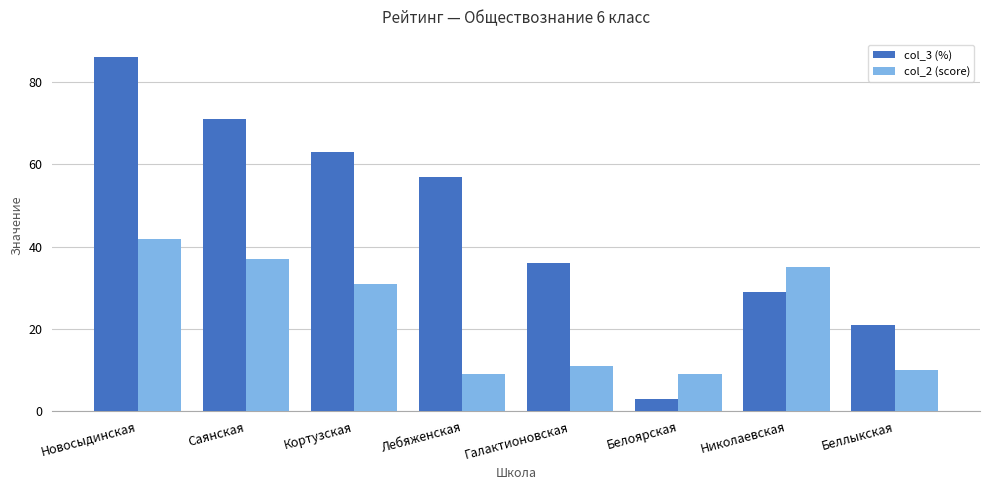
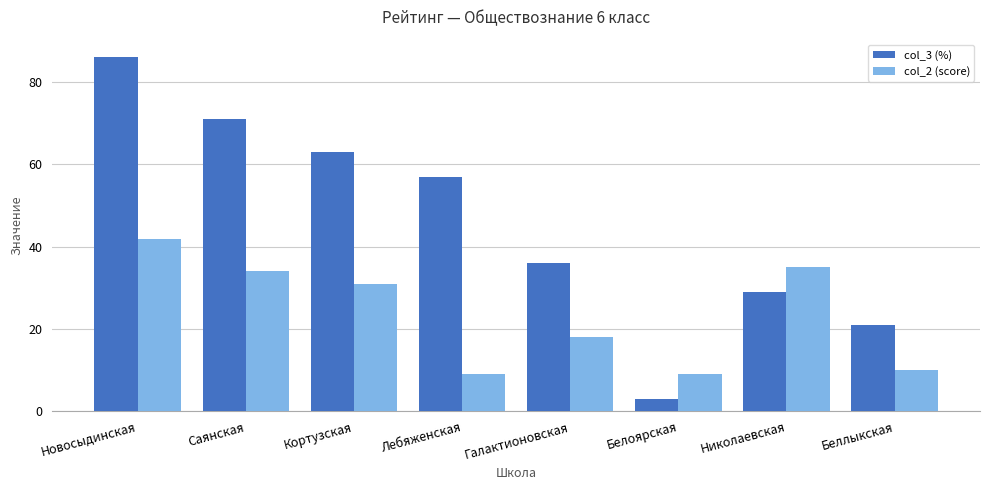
  {
    "col_3 (%)": {
      "Новосыдинская": 86,
      "Саянская": 71,
      "Кортузская": 63,
      "Лебяженская": 57,
      "Галактионовская": 36,
      "Белоярская": 3,
      "Николаевская": 29,
      "Беллыкская": 21
    },
    "col_2 (score)": {
      "Новосыдинская": 42,
-     "Саянская": 37,
+     "Саянская": 34,
      "Кортузская": 31,
      "Лебяженская": 9,
-     "Галактионовская": 11,
+     "Галактионовская": 18,
      "Белоярская": 9,
      "Николаевская": 35,
      "Беллыкская": 10
    }
  }
